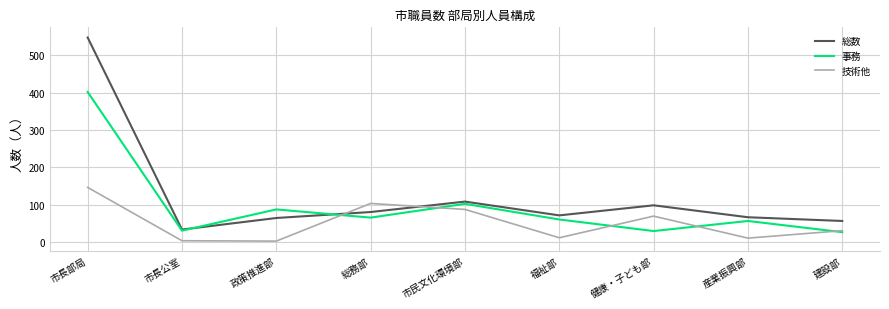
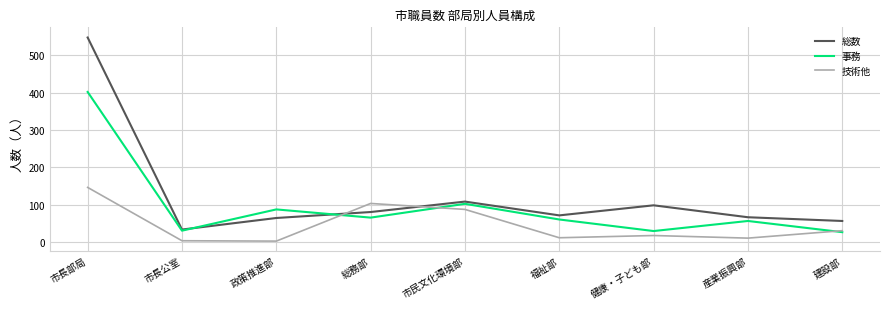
  {
    "総数": {
      "市長部局": 550,
      "政策推進部": 60,
      "総務部": 80,
      "福祉部": 70,
      "健康・子ども部": 100,
      "産業振興部": 70,
      "建設部": 60
    },
    "事務": {
      "市長部局": 400,
      "政策推進部": 90,
      "総務部": 70,
      "福祉部": 60,
      "健康・子ども部": 30,
      "産業振興部": 60
    },
    "技術他": {
      "市長部局": 150,
      "市長公室": 0,
      "政策推進部": 0,
      "総務部": 100,
      "市民文化環境部": 90,
      "福祉部": 10,
-     "健康・子ども部": 70,
+     "健康・子ども部": 20,
      "産業振興部": 10
    }
  }
